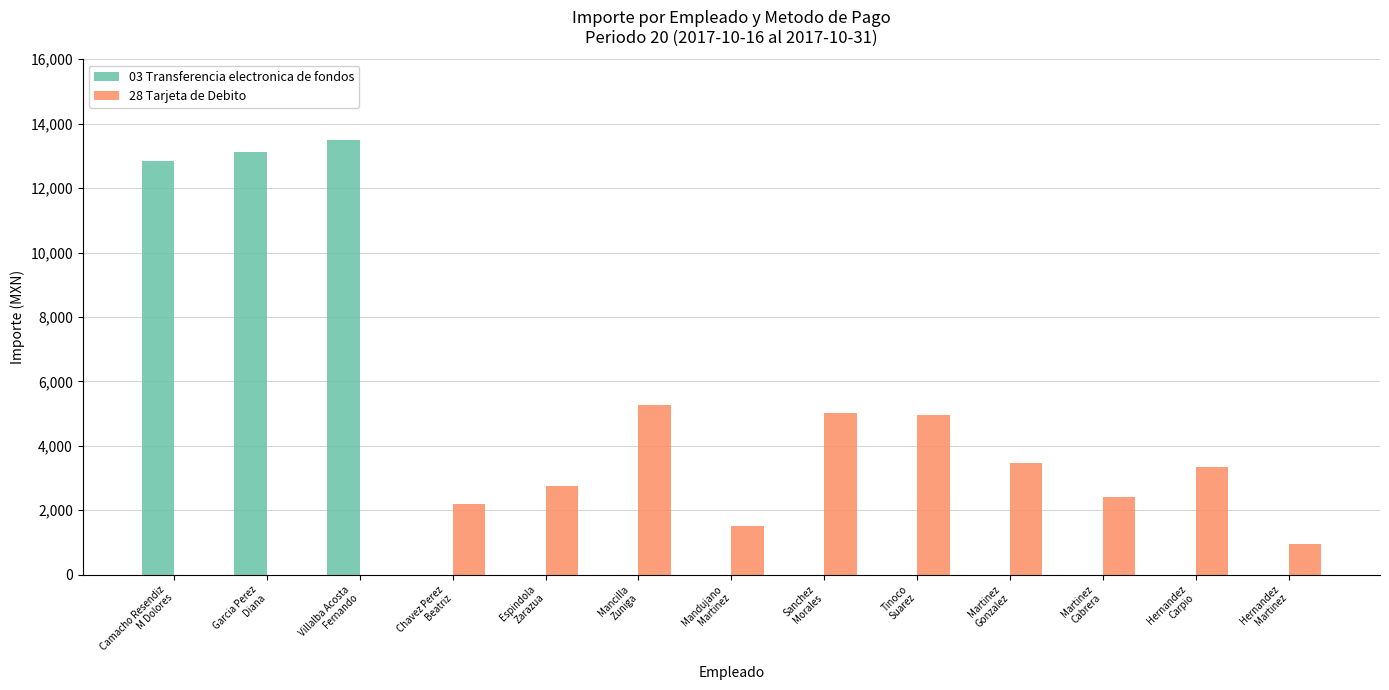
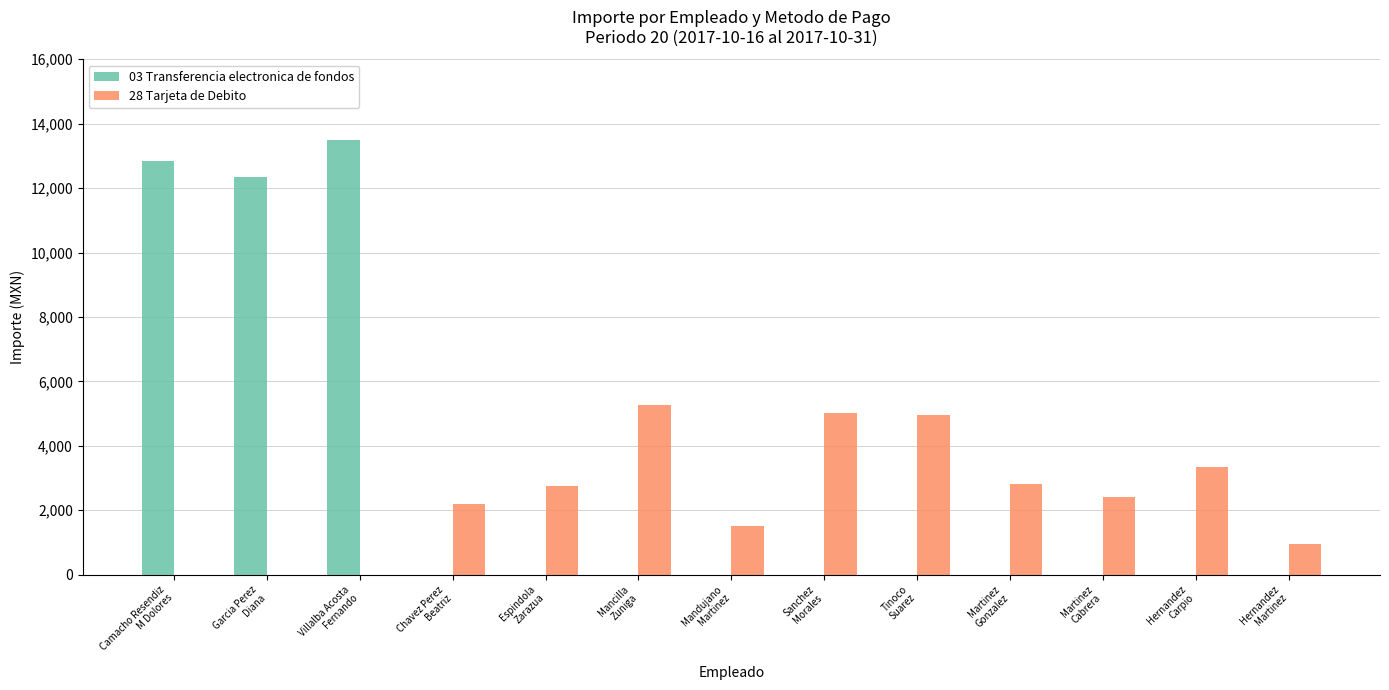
  {
    "03 Transferencia electronica de fondos": {
      "Camacho Resendiz M Dolores": "12,800",
-     "Garcia Perez Diana": "13,100",
+     "Garcia Perez Diana": "12,300",
      "Villalba Acosta Fernando": "13,500",
      "Chavez Perez Beatriz": "0",
      "Espindola Zarazua": "0",
      "Mancilla Zuniga": "0",
      "Mandujano Martinez": "0",
      "Sanchez Morales": "0",
      "Tinoco Suarez": "0",
      "Martinez Gonzalez": "0",
      "Martinez Cabrera": "0",
      "Hernandez Carpio": "0",
      "Hernandez Martinez": "0"
    },
    "28 Tarjeta de Debito": {
      "Camacho Resendiz M Dolores": "0",
      "Garcia Perez Diana": "0",
      "Villalba Acosta Fernando": "0",
      "Chavez Perez Beatriz": "2,200",
      "Espindola Zarazua": "2,800",
      "Mancilla Zuniga": "5,300",
      "Mandujano Martinez": "1,500",
      "Sanchez Morales": "5,000",
      "Tinoco Suarez": "5,000",
-     "Martinez Gonzalez": "3,500",
+     "Martinez Gonzalez": "2,800",
      "Martinez Cabrera": "2,400",
      "Hernandez Carpio": "3,300",
      "Hernandez Martinez": "900"
    }
  }
